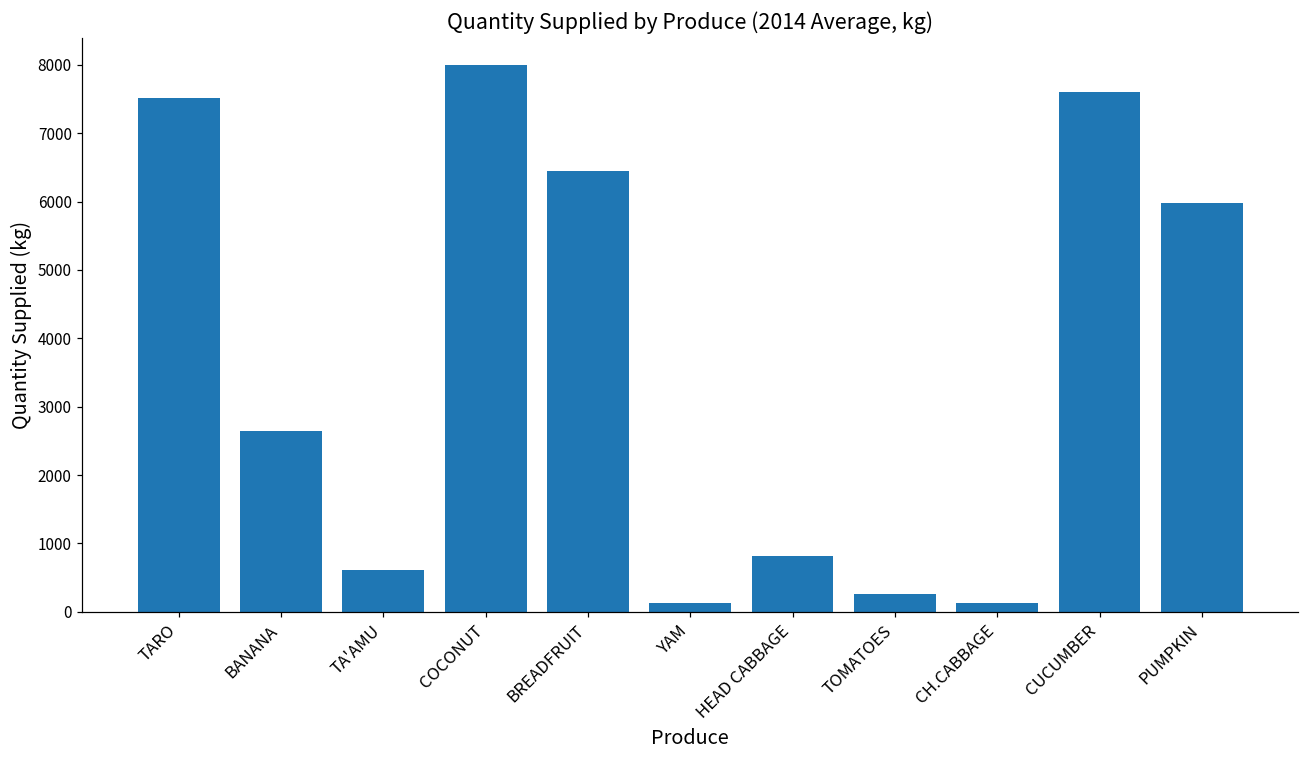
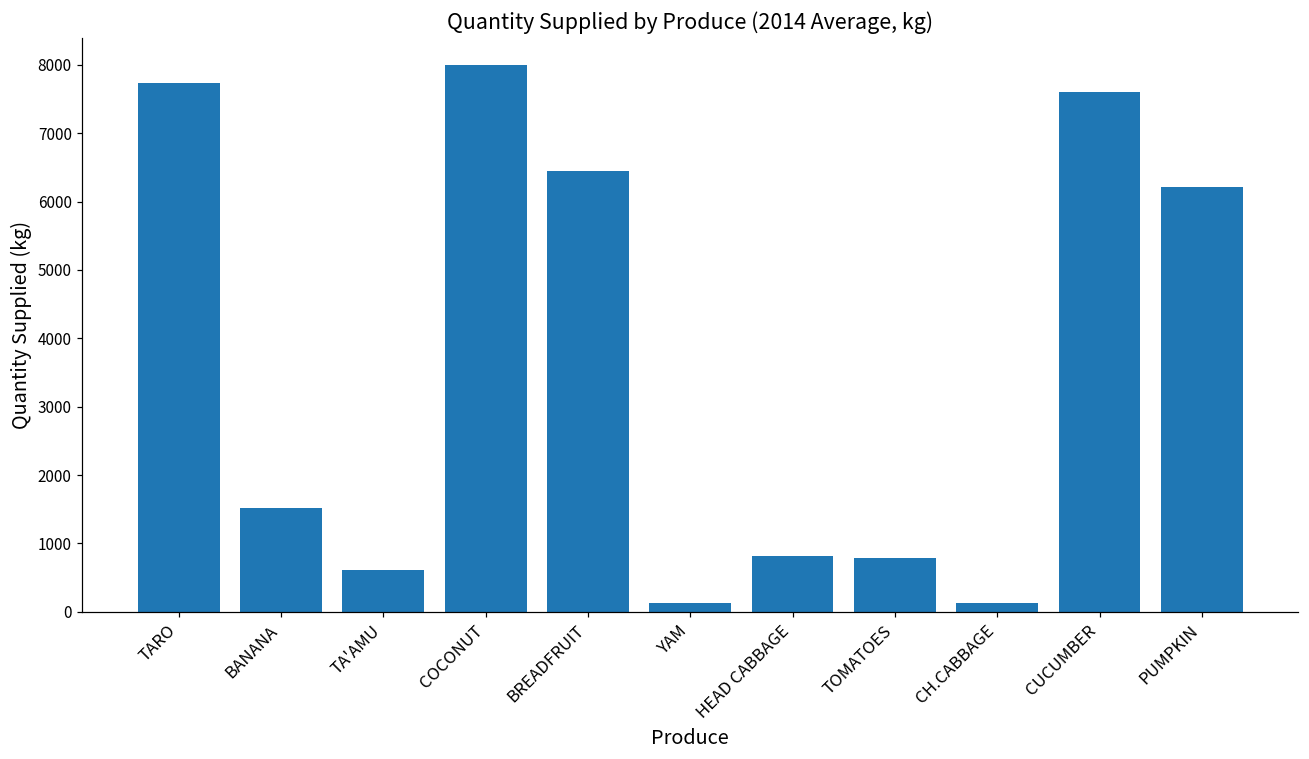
  {
-   "TARO": 7500,
-   "BANANA": 2600,
+   "TARO": 7700,
+   "BANANA": 1500,
    "TA'AMU": 600,
    "COCONUT": 8000,
    "BREADFRUIT": 6400,
    "YAM": 100,
    "HEAD CABBAGE": 800,
-   "TOMATOES": 300,
+   "TOMATOES": 800,
    "CH.CABBAGE": 100,
    "CUCUMBER": 7600,
-   "PUMPKIN": 6000
+   "PUMPKIN": 6200
  }
